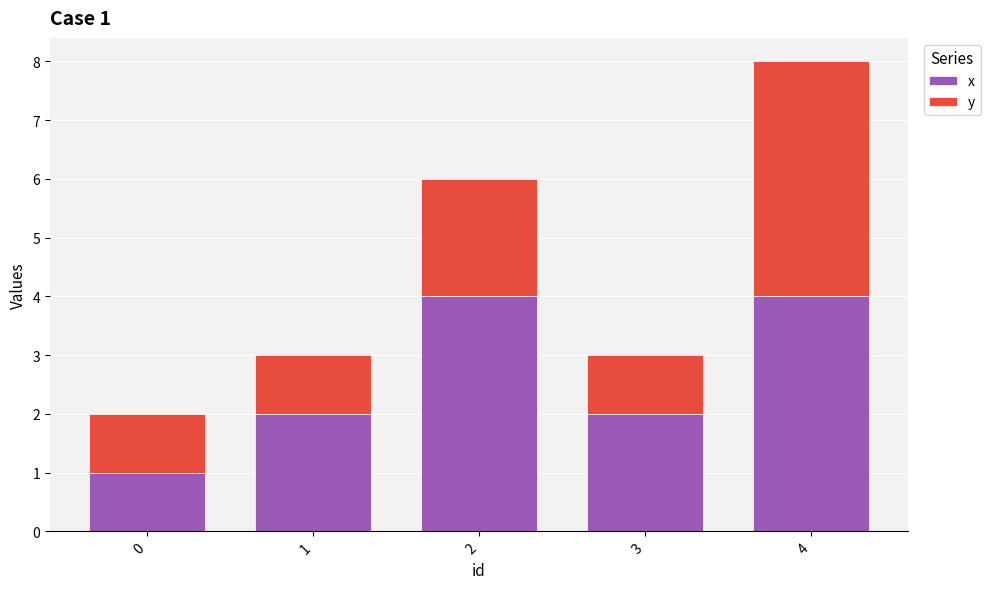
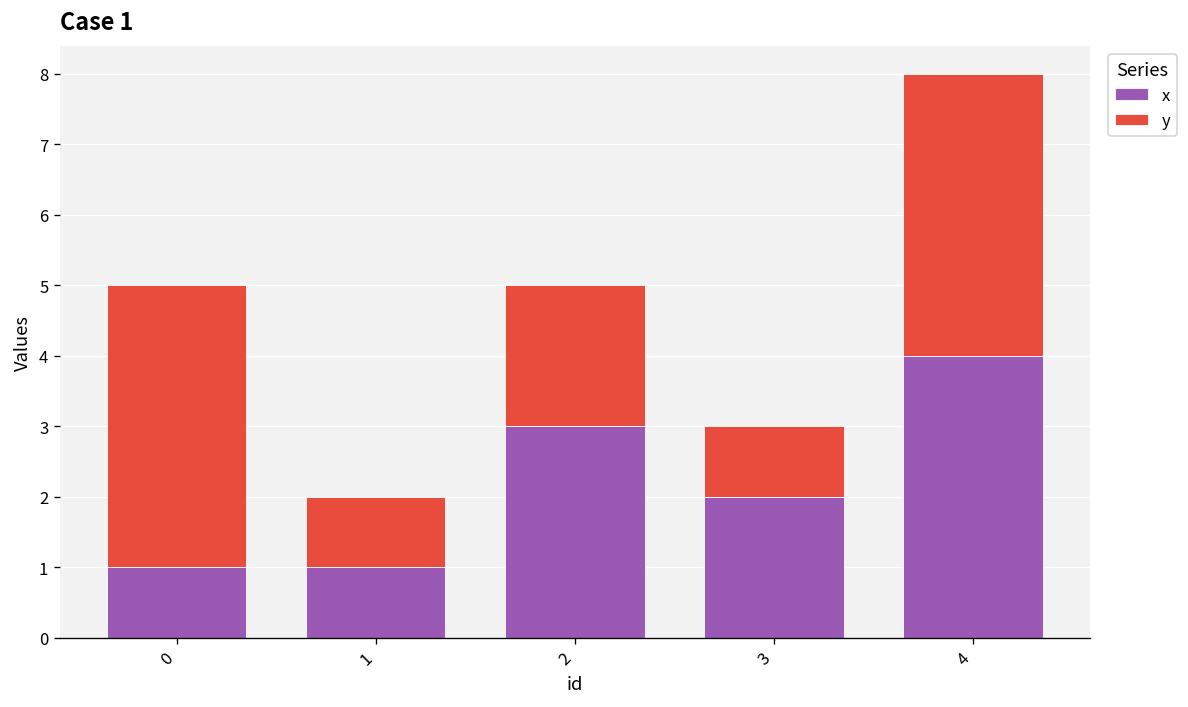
  {
    "x": {
      "0": 1,
-     "1": 2,
-     "2": 4,
+     "1": 1,
+     "2": 3,
      "3": 2,
      "4": 4
    },
    "y": {
-     "0": 1,
+     "0": 4,
      "1": 1,
      "2": 2,
      "3": 1,
      "4": 4
    }
  }
